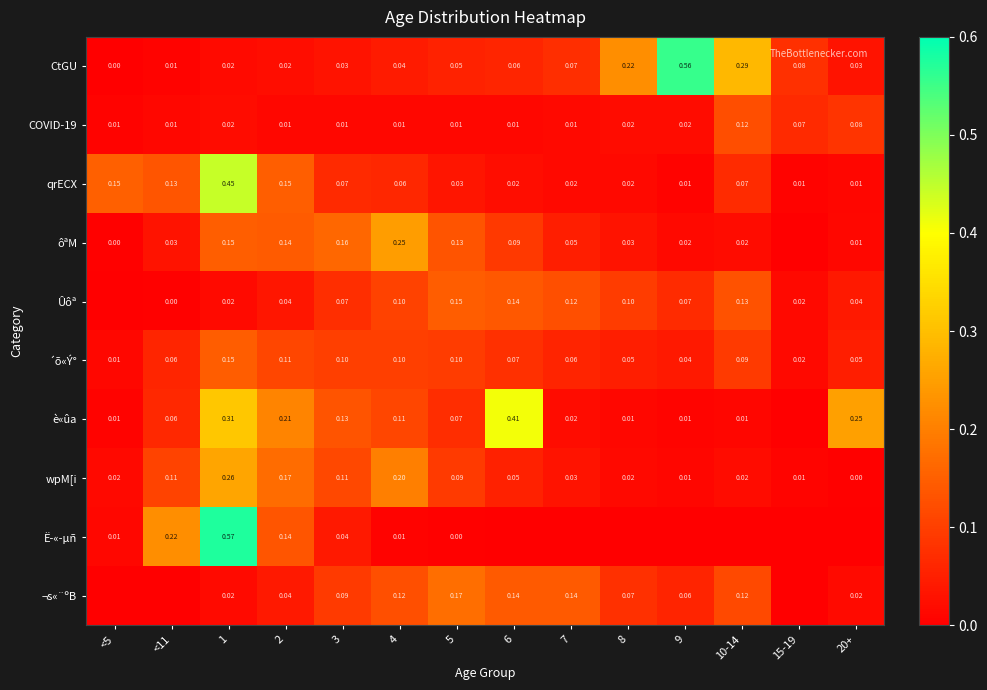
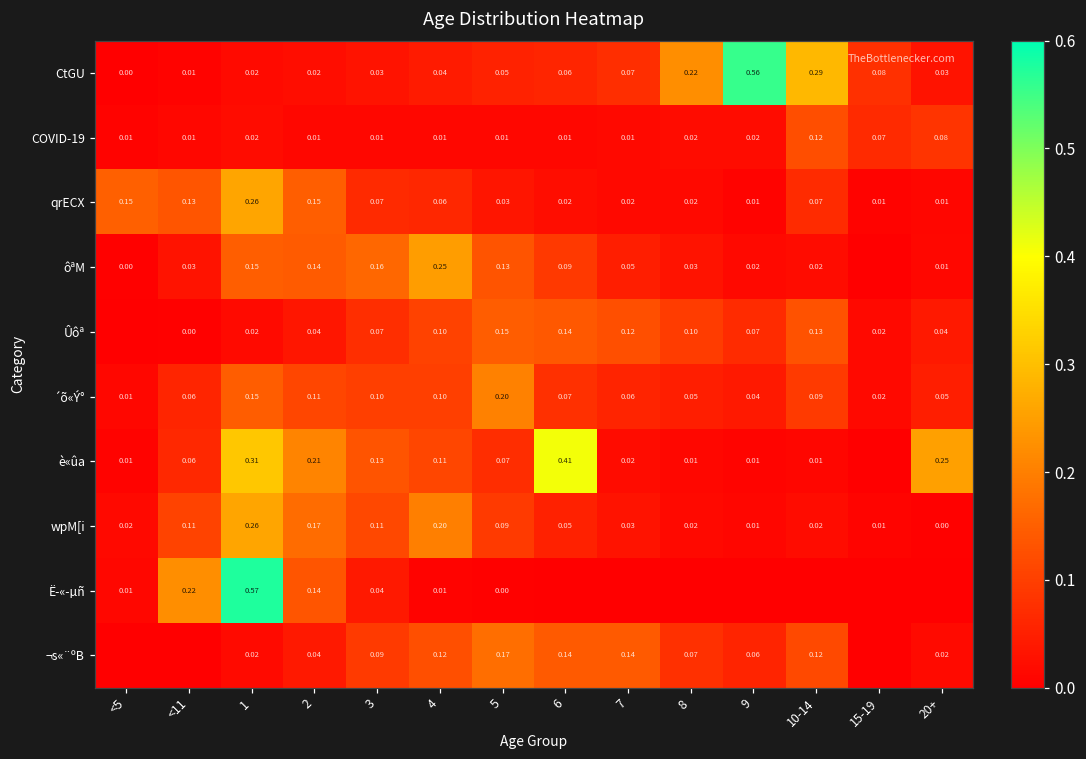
  {
    "CtGU": {
      "<5": 0.00,
      "<11": 0.01,
      "1": 0.02,
      "2": 0.02,
      "3": 0.03,
      "4": 0.04,
      "5": 0.05,
      "6": 0.06,
      "7": 0.07,
      "8": 0.22,
      "9": 0.56,
      "10-14": 0.29,
      "20+": 0.03
    },
    "COVID-19": {
      "<5": 0.01,
      "<11": 0.01,
      "1": 0.02,
      "2": 0.01,
      "3": 0.01,
      "4": 0.01,
      "5": 0.01,
      "6": 0.01,
      "7": 0.01,
      "8": 0.02,
      "9": 0.02,
      "10-14": 0.12,
      "15-19": 0.07,
      "20+": 0.08
    },
    "qrECX": {
      "<5": 0.15,
      "<11": 0.13,
-     "1": 0.45,
+     "1": 0.26,
      "2": 0.15,
      "3": 0.07,
      "4": 0.06,
      "5": 0.03,
      "6": 0.02,
      "7": 0.02,
      "8": 0.02,
      "9": 0.01,
      "10-14": 0.07,
      "15-19": 0.01,
      "20+": 0.01
    },
    "ôªM": {
      "<5": 0.00,
      "<11": 0.03,
      "1": 0.15,
      "2": 0.14,
      "3": 0.16,
      "4": 0.25,
      "5": 0.13,
      "6": 0.09,
      "7": 0.05,
      "8": 0.03,
      "9": 0.02,
      "10-14": 0.02,
      "20+": 0.01
    },
    "Ûôª": {
      "<11": 0.00,
      "1": 0.02,
      "2": 0.04,
      "3": 0.07,
      "4": 0.10,
      "5": 0.15,
      "6": 0.14,
      "7": 0.12,
      "8": 0.10,
      "9": 0.07,
      "10-14": 0.13,
      "15-19": 0.02,
      "20+": 0.04
    },
    "´õ«Ý°": {
      "<5": 0.01,
      "<11": 0.06,
      "1": 0.15,
      "2": 0.11,
      "3": 0.10,
      "4": 0.10,
-     "5": 0.10,
+     "5": 0.20,
      "6": 0.07,
      "7": 0.06,
      "8": 0.05,
      "9": 0.04,
      "10-14": 0.09,
      "15-19": 0.02,
      "20+": 0.05
    },
    "è«ûa": {
      "<5": 0.01,
      "<11": 0.06,
      "1": 0.31,
      "2": 0.21,
      "3": 0.13,
      "4": 0.11,
      "5": 0.07,
      "6": 0.41,
      "7": 0.02,
      "8": 0.01,
      "9": 0.01,
      "10-14": 0.01,
      "20+": 0.25
    },
    "wpM[i": {
      "<5": 0.02,
      "<11": 0.11,
      "1": 0.26,
      "2": 0.17,
      "3": 0.11,
      "4": 0.20,
      "5": 0.09,
      "6": 0.05,
      "7": 0.03,
      "8": 0.02,
      "9": 0.01,
      "10-14": 0.02,
      "15-19": 0.01,
      "20+": 0.00
    },
    "Ë­«­µñ": {
      "<5": 0.01,
      "<11": 0.22,
      "1": 0.57,
      "2": 0.14,
      "3": 0.04,
      "4": 0.01,
      "5": 0.00
    },
    "¬s«¨ºB": {
      "1": 0.02,
      "2": 0.04,
      "3": 0.09,
      "4": 0.12,
      "5": 0.17,
      "6": 0.14,
      "7": 0.14,
      "8": 0.07,
      "9": 0.06,
      "10-14": 0.12,
      "20+": 0.02
    }
  }
